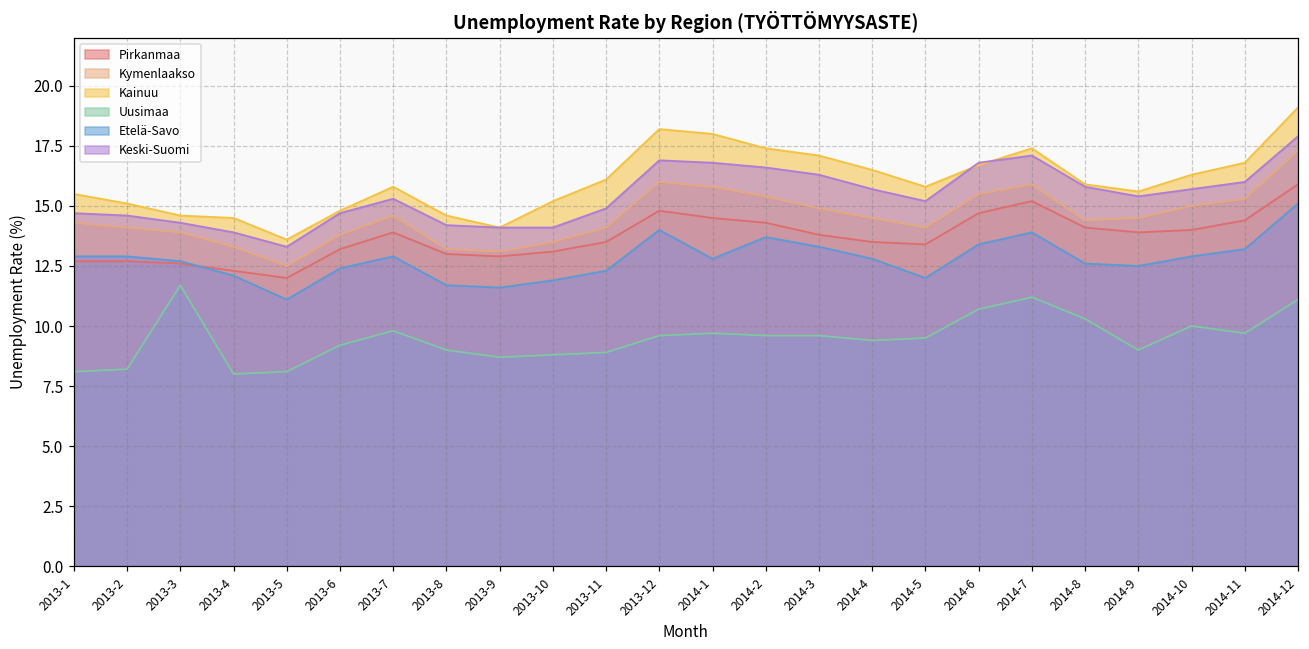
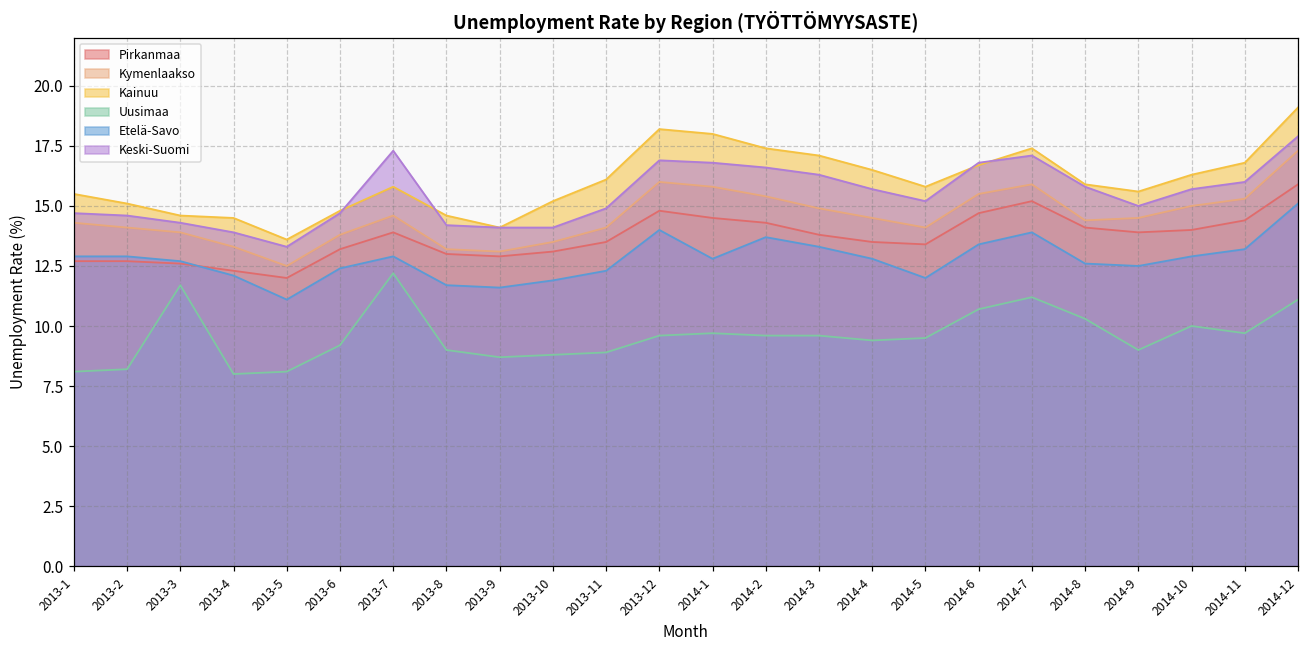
  {
    "Uusimaa": {
      "2013-1": 8.1,
      "2013-2": 8.2,
      "2013-3": 11.7,
      "2013-4": 8.0,
      "2013-5": 8.1,
      "2013-6": 9.2,
-     "2013-7": 9.8,
+     "2013-7": 12.2,
      "2013-8": 9.0,
      "2013-9": 8.7,
      "2013-10": 8.8,
      "2013-11": 8.9,
      "2013-12": 9.6,
      "2014-1": 9.7,
      "2014-2": 9.6,
      "2014-3": 9.6,
      "2014-4": 9.4,
      "2014-5": 9.5,
      "2014-6": 10.7,
      "2014-7": 11.2,
      "2014-8": 10.3,
      "2014-9": 9.0,
      "2014-10": 10.0,
      "2014-11": 9.7,
      "2014-12": 11.1
    },
    "Etelä-Savo": {
      "2013-1": 12.9,
      "2013-2": 12.9,
      "2013-4": 12.1,
      "2013-5": 11.1,
      "2013-6": 12.4,
      "2013-7": 12.9,
      "2013-8": 11.7,
      "2013-9": 11.6,
      "2013-10": 11.9,
      "2013-11": 12.3,
      "2013-12": 14.0,
      "2014-1": 12.8,
      "2014-2": 13.7,
      "2014-3": 13.3,
      "2014-4": 12.8,
      "2014-5": 12.0,
      "2014-6": 13.4,
      "2014-7": 13.9,
      "2014-8": 12.6,
      "2014-9": 12.5,
      "2014-10": 12.9,
      "2014-11": 13.2,
      "2014-12": 15.1
    },
    "Keski-Suomi": {
      "2013-1": 14.7,
      "2013-2": 14.6,
      "2013-3": 14.3,
      "2013-4": 13.9,
      "2013-5": 13.3,
-     "2013-7": 15.3,
+     "2013-7": 17.3,
      "2013-8": 14.2,
      "2013-10": 14.1,
      "2013-11": 14.9,
      "2013-12": 16.9,
      "2014-1": 16.8,
      "2014-2": 16.6,
      "2014-3": 16.3,
      "2014-4": 15.7,
      "2014-5": 15.2,
      "2014-7": 17.1,
-     "2014-9": 15.4,
+     "2014-9": 15.0,
      "2014-10": 15.7,
      "2014-11": 16.0,
      "2014-12": 17.9
    }
  }
